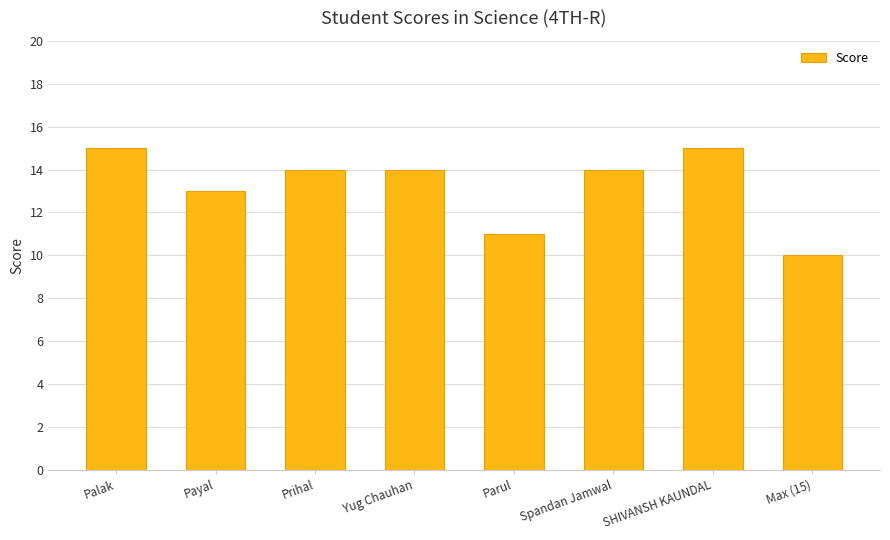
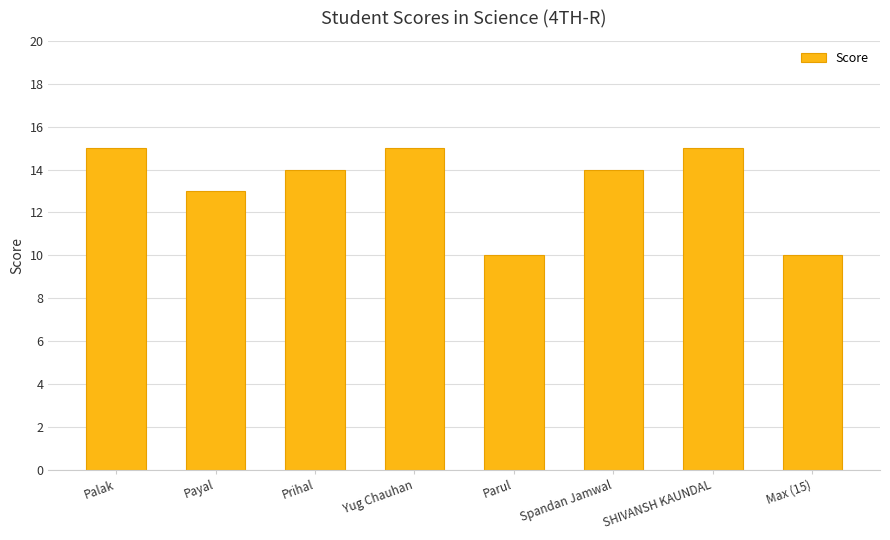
  {
    "Palak": 15,
    "Payal": 13,
    "Prihal": 14,
-   "Yug Chauhan": 14,
-   "Parul": 11,
+   "Yug Chauhan": 15,
+   "Parul": 10,
    "Spandan Jamwal": 14,
    "SHIVANSH KAUNDAL": 15,
    "Max (15)": 10
  }
